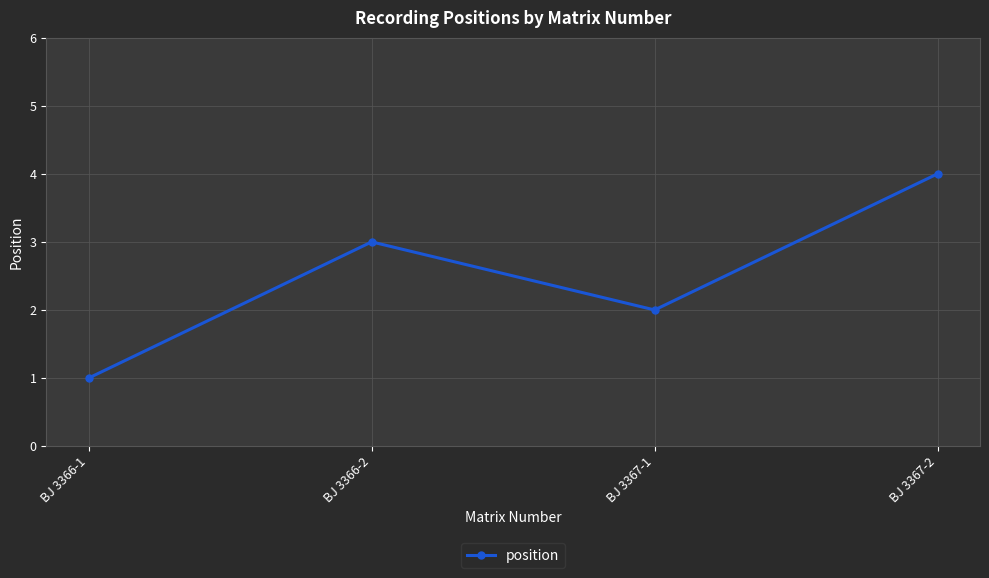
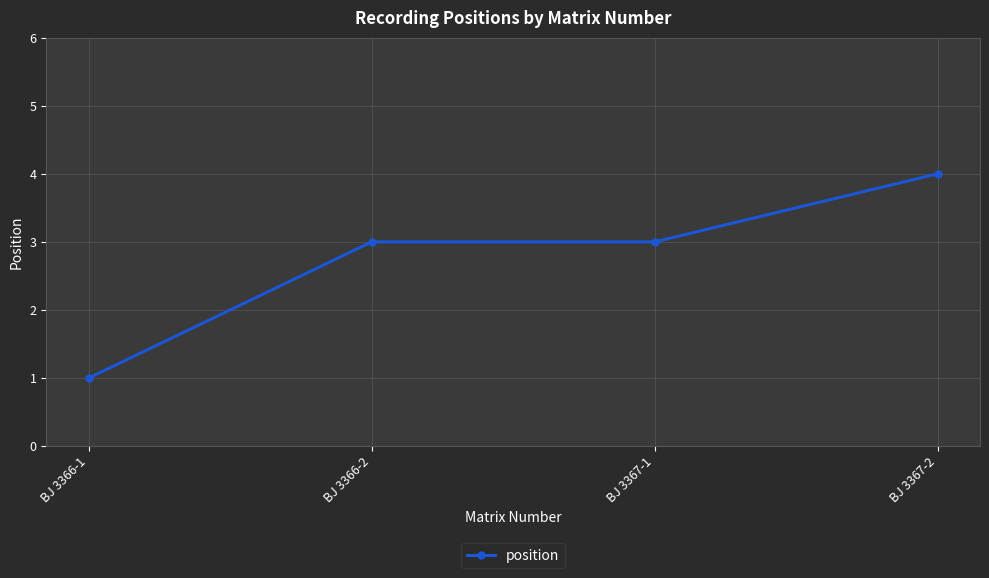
  {
    "BJ 3366-1": 1,
    "BJ 3366-2": 3,
-   "BJ 3367-1": 2,
+   "BJ 3367-1": 3,
    "BJ 3367-2": 4
  }
